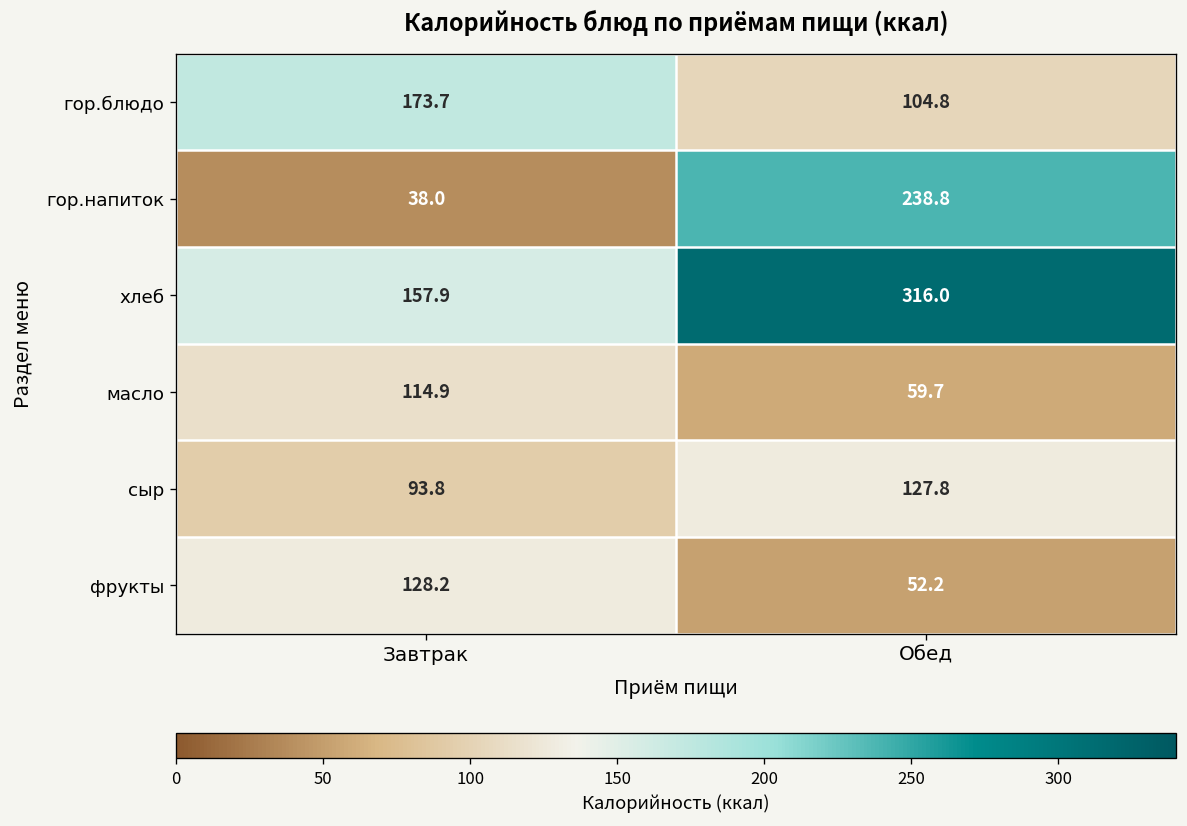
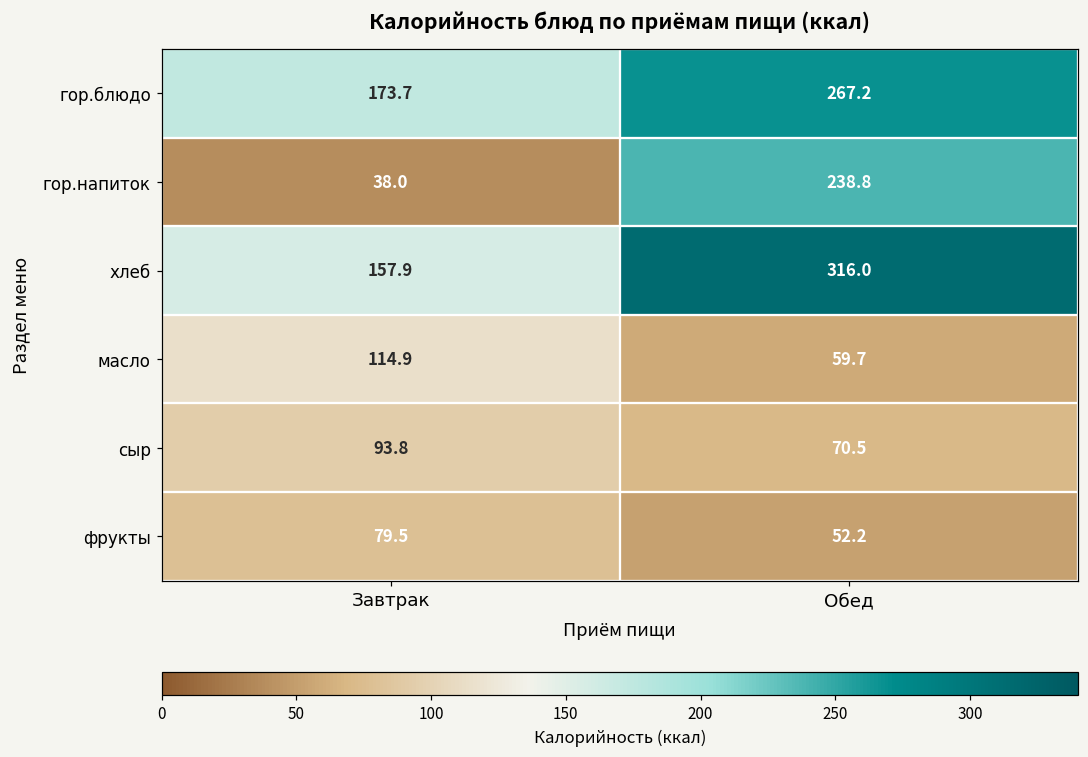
  {
    "гор.блюдо": {
      "Завтрак": 173.7,
-     "Обед": 104.8
+     "Обед": 267.2
    },
    "гор.напиток": {
      "Завтрак": 38.0,
      "Обед": 238.8
    },
    "хлеб": {
      "Завтрак": 157.9,
      "Обед": 316.0
    },
    "масло": {
      "Завтрак": 114.9,
      "Обед": 59.7
    },
    "сыр": {
      "Завтрак": 93.8,
-     "Обед": 127.8
+     "Обед": 70.5
    },
    "фрукты": {
-     "Завтрак": 128.2,
+     "Завтрак": 79.5,
      "Обед": 52.2
    }
  }
